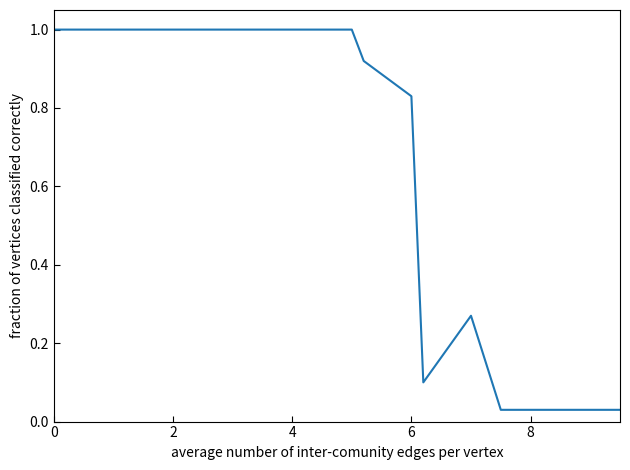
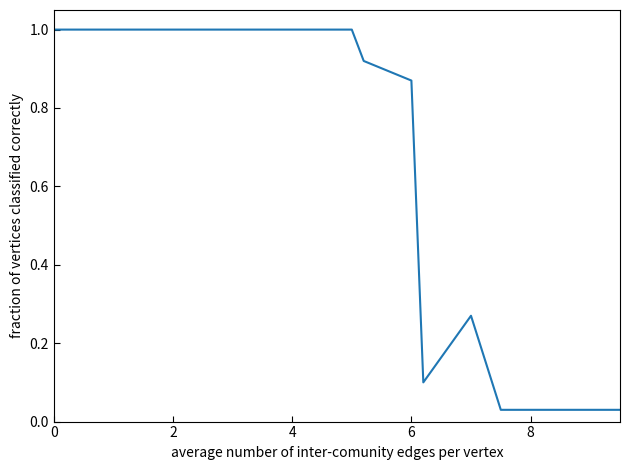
  {
    "0": 1.00,
    "2": 1.00,
    "4": 1.00,
-   "6": 0.83
+   "6": 0.87
  }
